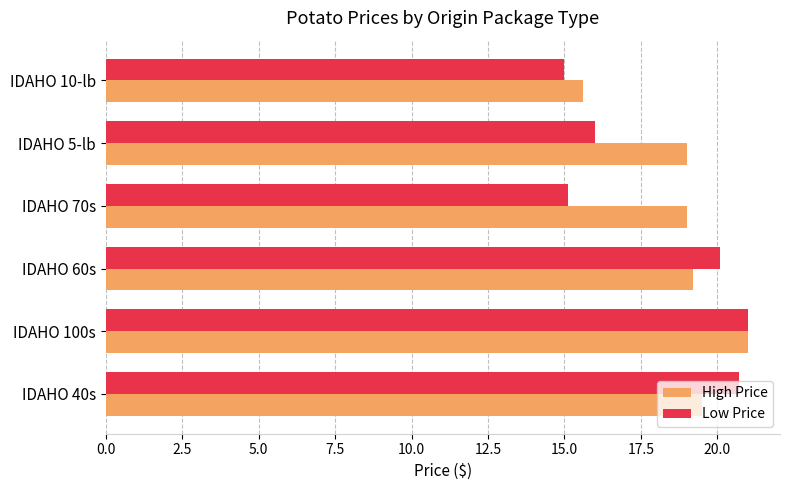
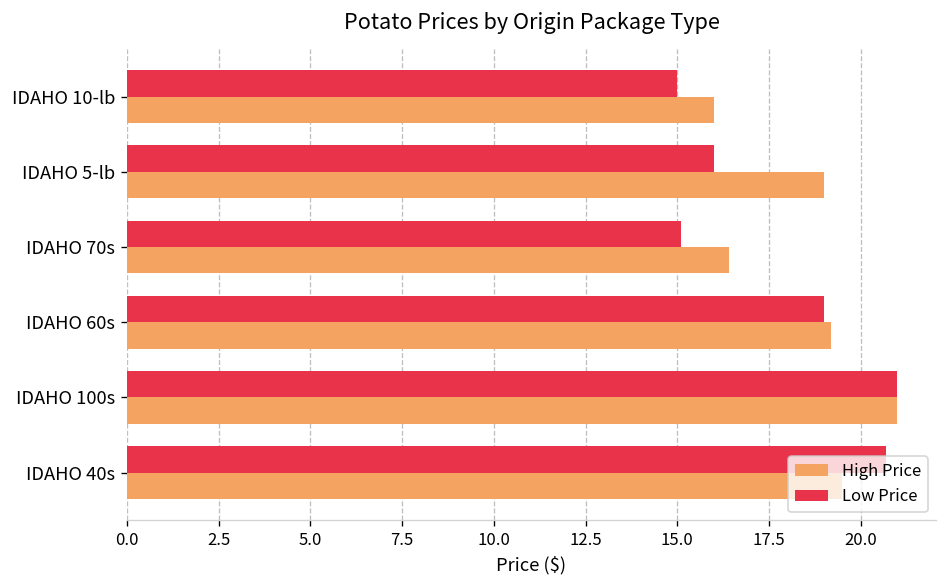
  {
    "High Price": {
-     "IDAHO 10-lb": 15.6,
+     "IDAHO 10-lb": 16.0,
      "IDAHO 5-lb": 19.0,
-     "IDAHO 70s": 19.0,
+     "IDAHO 70s": 16.4,
      "IDAHO 60s": 19.2,
      "IDAHO 100s": 21.0
    },
    "Low Price": {
      "IDAHO 10-lb": 15.0,
      "IDAHO 5-lb": 16.0,
      "IDAHO 70s": 15.1,
-     "IDAHO 60s": 20.1,
+     "IDAHO 60s": 19.0,
      "IDAHO 100s": 21.0
    }
  }
